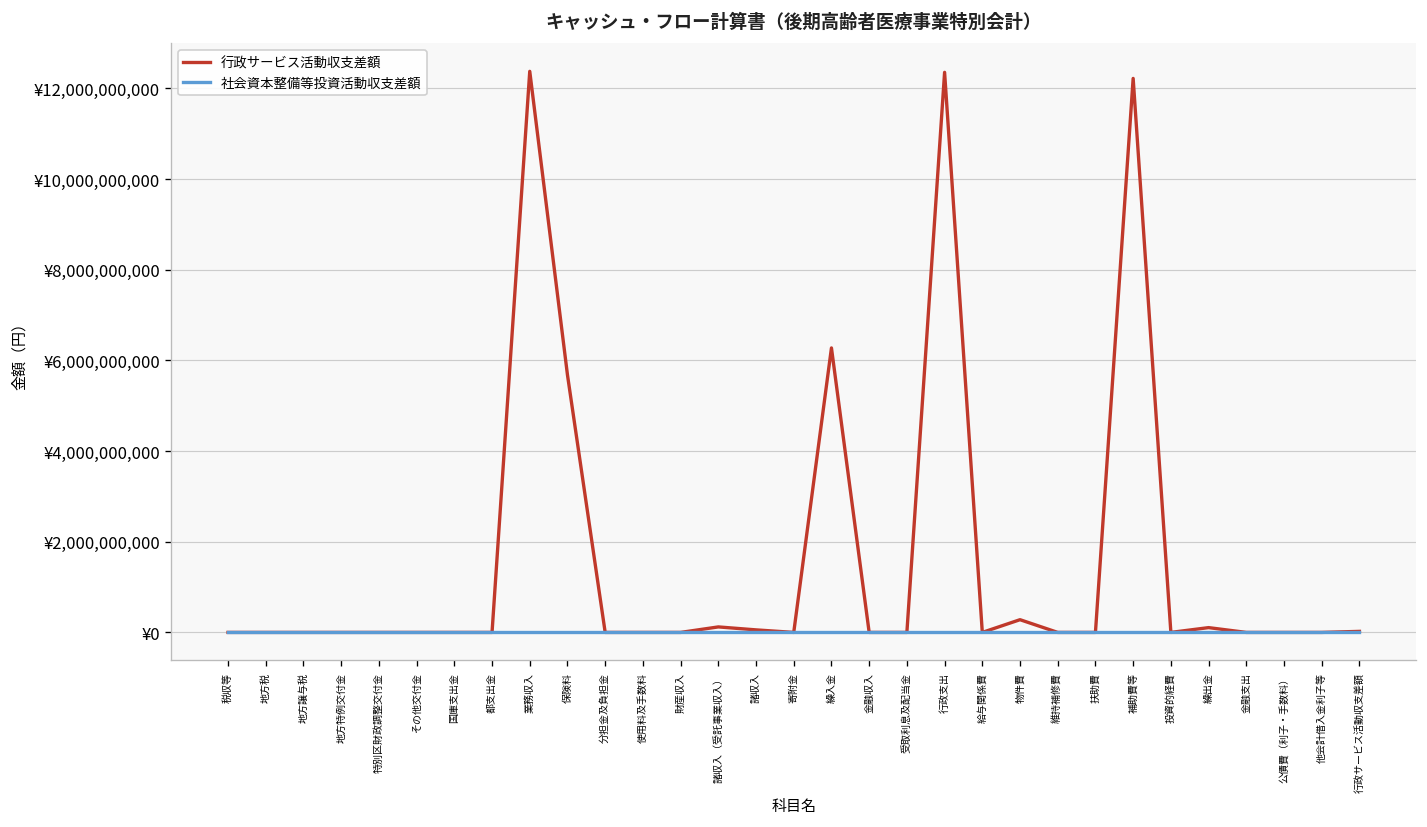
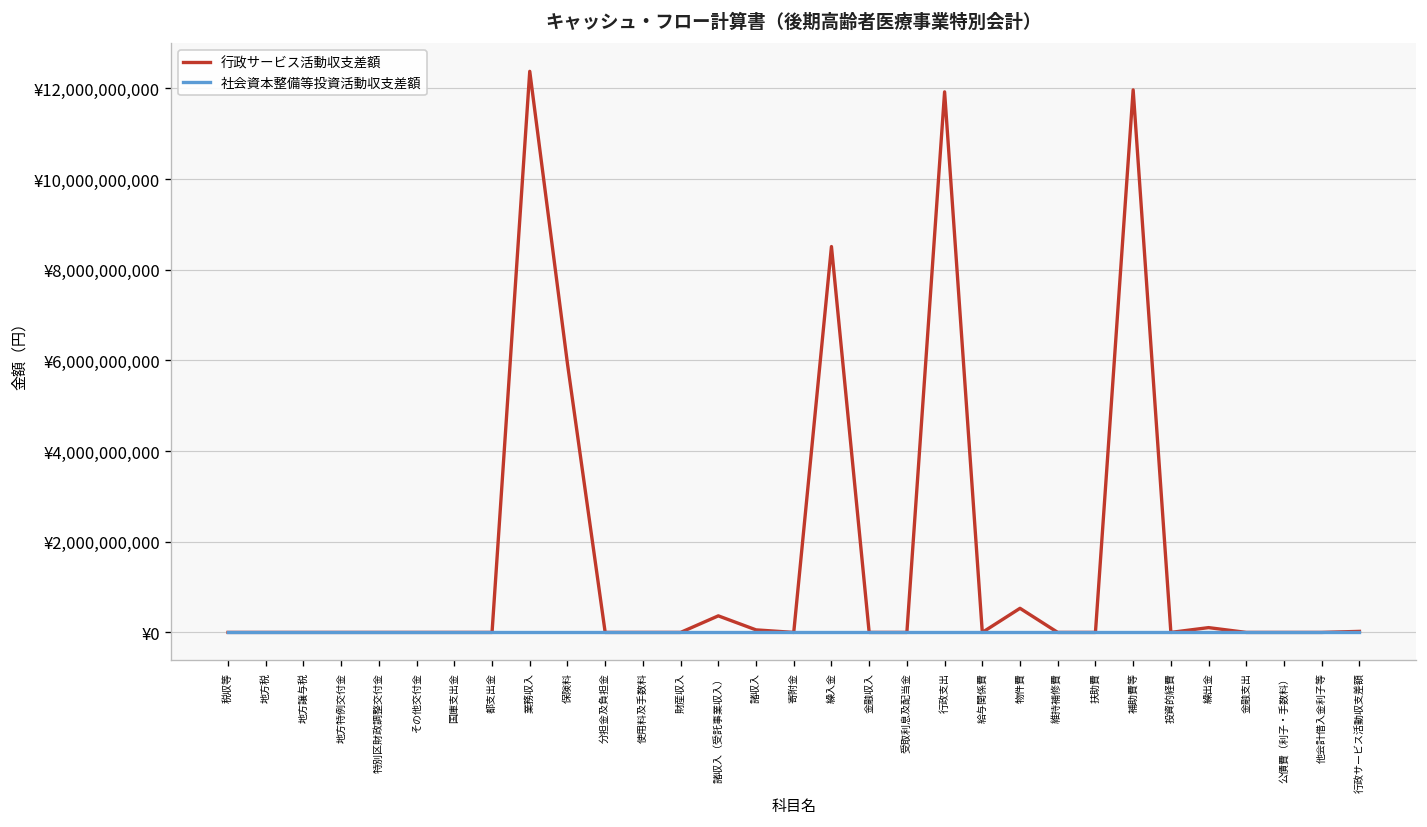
  {
    "行政サービス活動収支差額": {
      "業務収入": "¥12,400,000,000",
-     "保険料": "¥5,700,000,000",
-     "諸収入（受託事業収入）": "¥100,000,000",
-     "繰入金": "¥6,300,000,000",
-     "行政支出": "¥12,400,000,000",
-     "物件費": "¥300,000,000",
-     "補助費等": "¥12,200,000,000",
+     "保険料": "¥5,900,000,000",
+     "諸収入（受託事業収入）": "¥400,000,000",
+     "繰入金": "¥8,500,000,000",
+     "行政支出": "¥11,900,000,000",
+     "物件費": "¥500,000,000",
+     "補助費等": "¥12,000,000,000",
      "繰出金": "¥100,000,000"
    },
    "社会資本整備等投資活動収支差額": {
      "業務収入": "¥0",
      "保険料": "¥0",
      "諸収入（受託事業収入）": "¥0",
      "繰入金": "¥0",
      "行政支出": "¥0",
      "物件費": "¥0",
      "補助費等": "¥0",
      "繰出金": "¥0"
    }
  }
